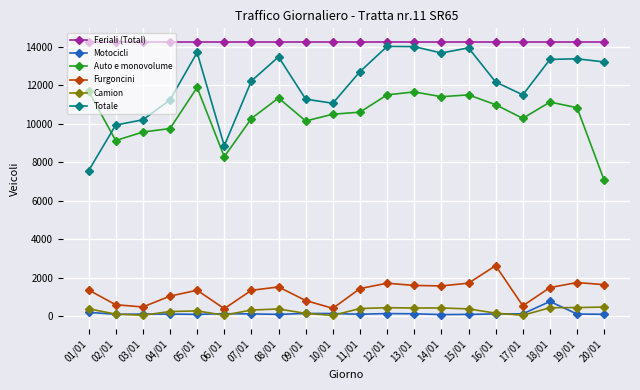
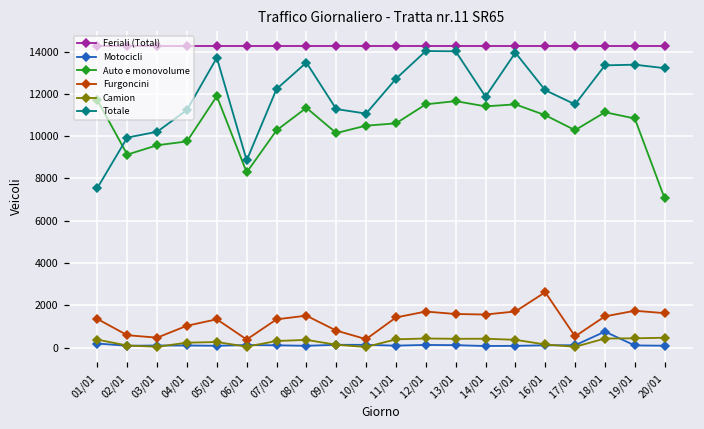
  {
    "Feriali (Total)": {
      "05/01": 14300,
      "06/01": 14300,
      "07/01": 14300,
      "08/01": 14300,
      "09/01": 14300,
      "10/01": 14300,
      "11/01": 14300,
      "12/01": 14300,
      "13/01": 14300,
      "14/01": 14300,
      "15/01": 14300,
      "16/01": 14300,
      "17/01": 14300,
      "18/01": 14300,
      "19/01": 14300,
      "20/01": 14300
    },
    "Motocicli": {
      "01/01": 200,
      "04/01": 100,
      "05/01": 100,
      "07/01": 100,
      "08/01": 100,
      "11/01": 100,
      "12/01": 100,
      "13/01": 100,
      "14/01": 100,
      "15/01": 100,
      "18/01": 800,
      "19/01": 100,
      "20/01": 100
    },
    "Auto e monovolume": {
      "02/01": 9100,
      "03/01": 9600,
      "04/01": 9800,
      "05/01": 11900,
      "06/01": 8300,
      "07/01": 10300,
      "08/01": 11300,
      "09/01": 10100,
      "10/01": 10500,
      "11/01": 10600,
      "12/01": 11500,
      "13/01": 11700,
      "14/01": 11400,
      "15/01": 11500,
      "16/01": 11000,
      "17/01": 10300,
      "18/01": 11100,
      "19/01": 10800,
      "20/01": 7100
    },
    "Furgoncini": {
      "01/01": 1400,
      "02/01": 600,
      "03/01": 500,
      "04/01": 1000,
      "05/01": 1300,
      "06/01": 400,
      "07/01": 1300,
      "08/01": 1500,
      "09/01": 800,
      "10/01": 400,
      "11/01": 1400,
      "12/01": 1700,
      "13/01": 1600,
      "14/01": 1600,
      "15/01": 1700,
      "16/01": 2600,
      "17/01": 500,
      "18/01": 1500,
      "19/01": 1700,
      "20/01": 1600
    },
    "Camion": {
      "01/01": 400,
      "04/01": 200,
      "05/01": 300,
      "07/01": 300,
      "08/01": 400,
      "11/01": 400,
      "12/01": 400,
      "13/01": 400,
      "14/01": 400,
      "15/01": 400,
      "18/01": 400,
      "19/01": 400,
      "20/01": 500
    },
    "Totale": {
      "01/01": 7600,
      "02/01": 9900,
      "03/01": 10200,
      "05/01": 13700,
      "06/01": 8900,
      "07/01": 12200,
      "08/01": 13500,
      "09/01": 11300,
      "10/01": 11100,
      "11/01": 12700,
      "12/01": 14000,
      "13/01": 14000,
-     "14/01": 13700,
+     "14/01": 11900,
      "15/01": 14000,
      "16/01": 12200,
      "17/01": 11500,
      "18/01": 13400,
      "19/01": 13400,
      "20/01": 13200
    }
  }
